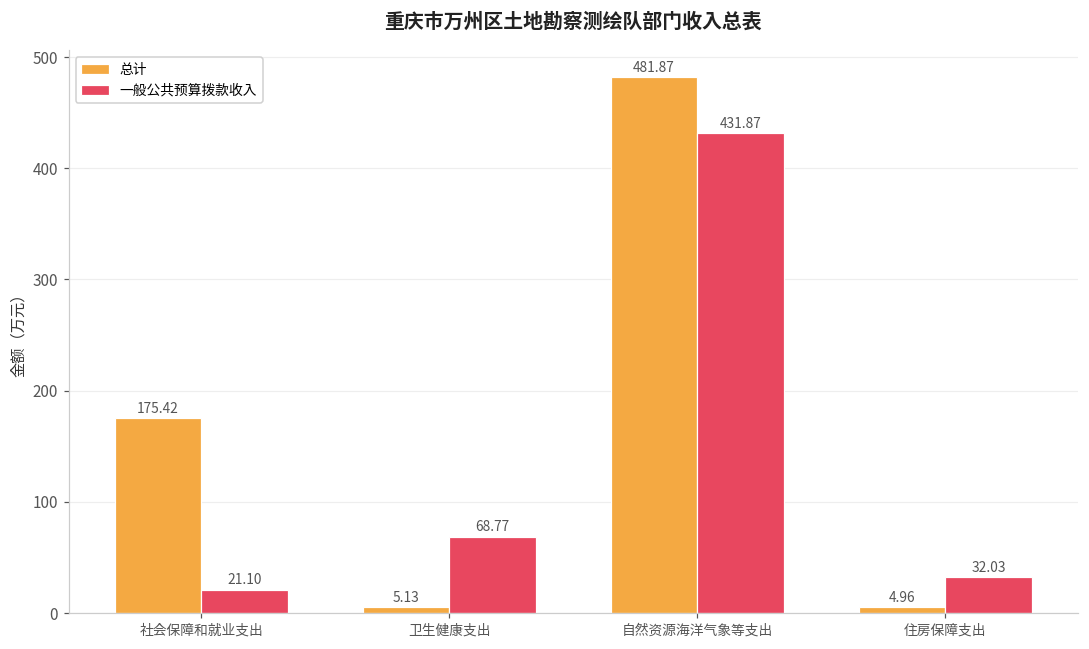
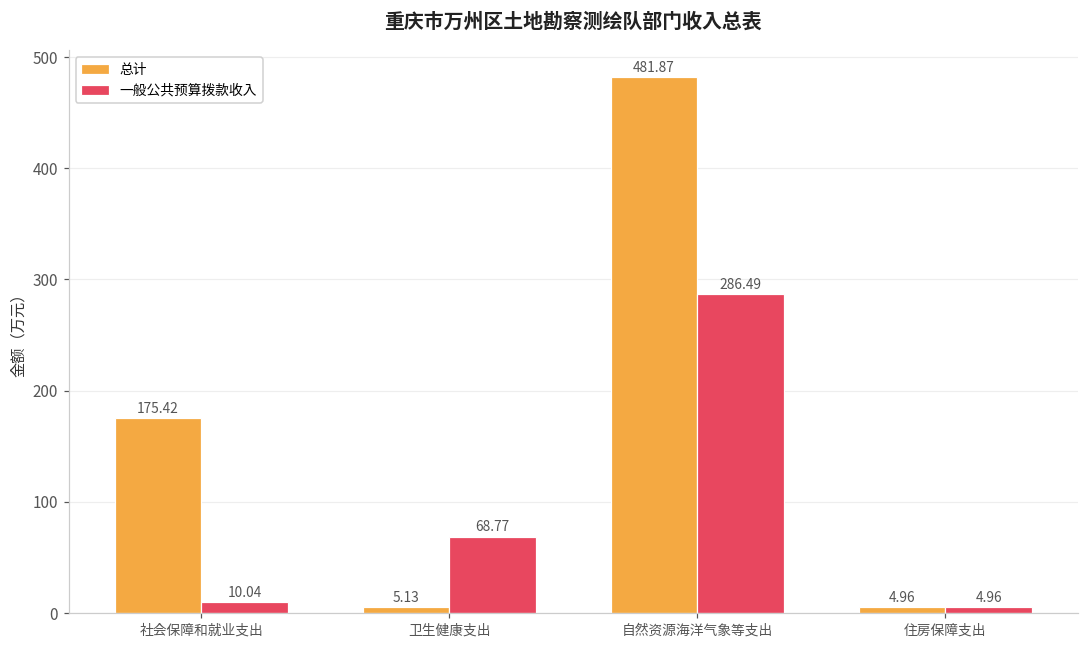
  {
    "总计": {
      "社会保障和就业支出": 175.42,
      "卫生健康支出": 5.13,
      "自然资源海洋气象等支出": 481.87,
      "住房保障支出": 4.96
    },
    "一般公共预算拨款收入": {
-     "社会保障和就业支出": 21.10,
+     "社会保障和就业支出": 10.04,
      "卫生健康支出": 68.77,
-     "自然资源海洋气象等支出": 431.87,
-     "住房保障支出": 32.03
+     "自然资源海洋气象等支出": 286.49,
+     "住房保障支出": 4.96
    }
  }
